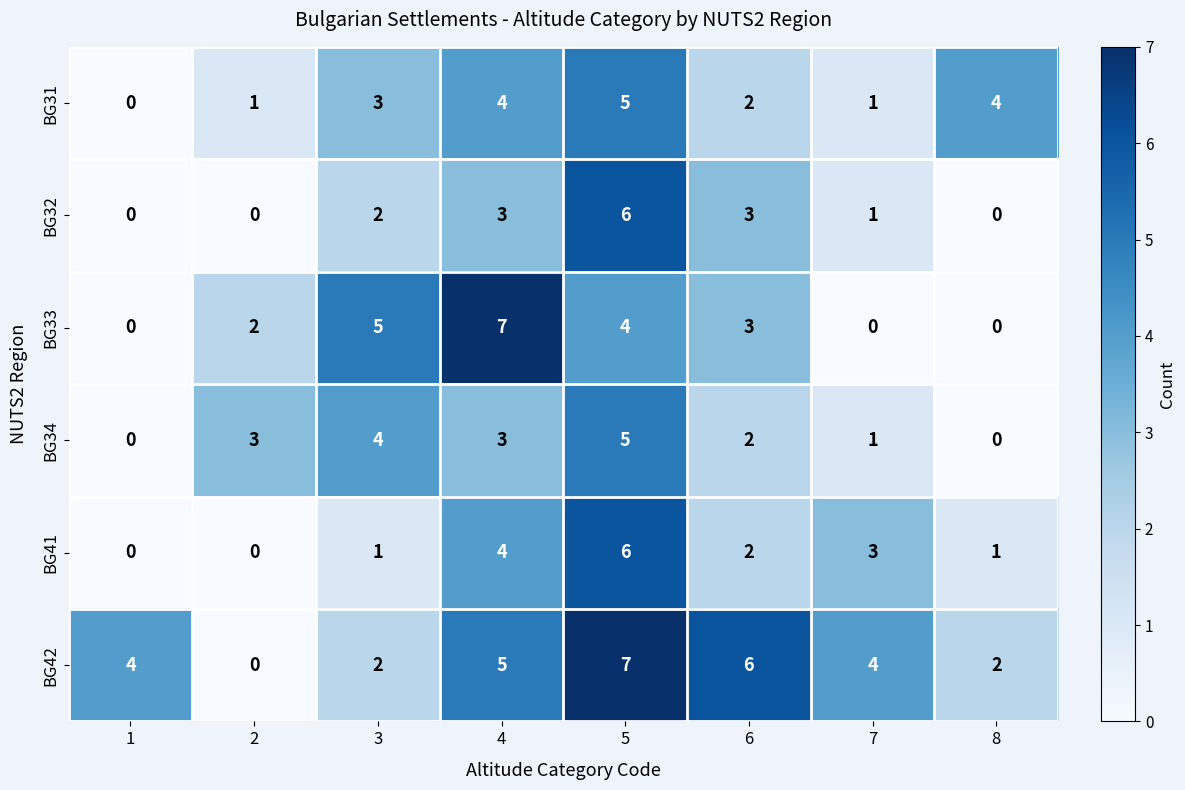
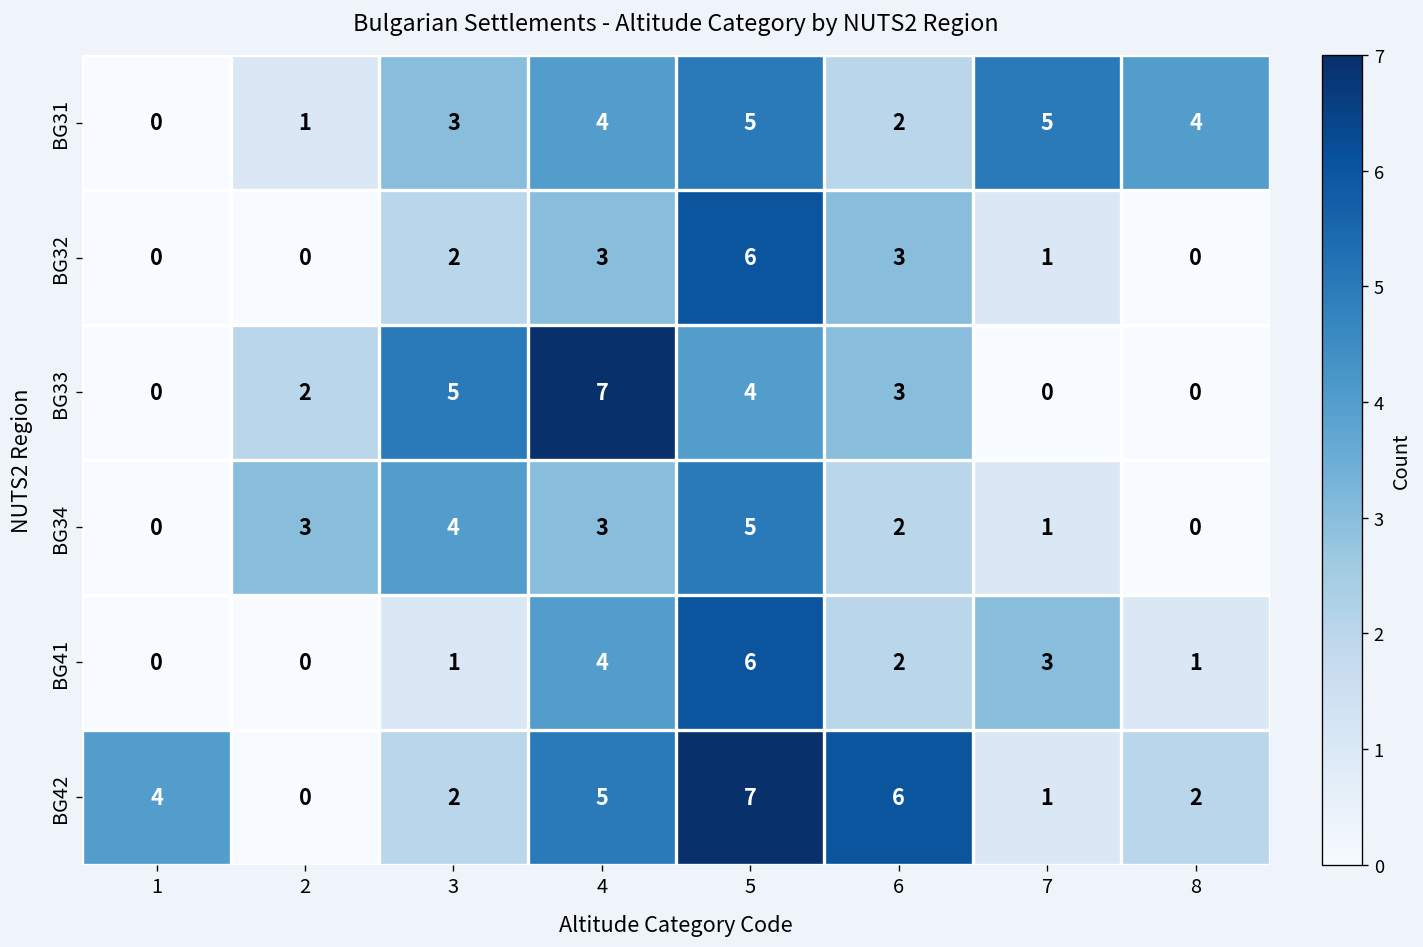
  {
    "BG31": {
      "1": 0,
      "2": 1,
      "3": 3,
      "4": 4,
      "5": 5,
      "6": 2,
-     "7": 1,
+     "7": 5,
      "8": 4
    },
    "BG32": {
      "1": 0,
      "2": 0,
      "3": 2,
      "4": 3,
      "5": 6,
      "6": 3,
      "7": 1,
      "8": 0
    },
    "BG33": {
      "1": 0,
      "2": 2,
      "3": 5,
      "4": 7,
      "5": 4,
      "6": 3,
      "7": 0,
      "8": 0
    },
    "BG34": {
      "1": 0,
      "2": 3,
      "3": 4,
      "4": 3,
      "5": 5,
      "6": 2,
      "7": 1,
      "8": 0
    },
    "BG41": {
      "1": 0,
      "2": 0,
      "3": 1,
      "4": 4,
      "5": 6,
      "6": 2,
      "7": 3,
      "8": 1
    },
    "BG42": {
      "1": 4,
      "2": 0,
      "3": 2,
      "4": 5,
      "5": 7,
      "6": 6,
-     "7": 4,
+     "7": 1,
      "8": 2
    }
  }
